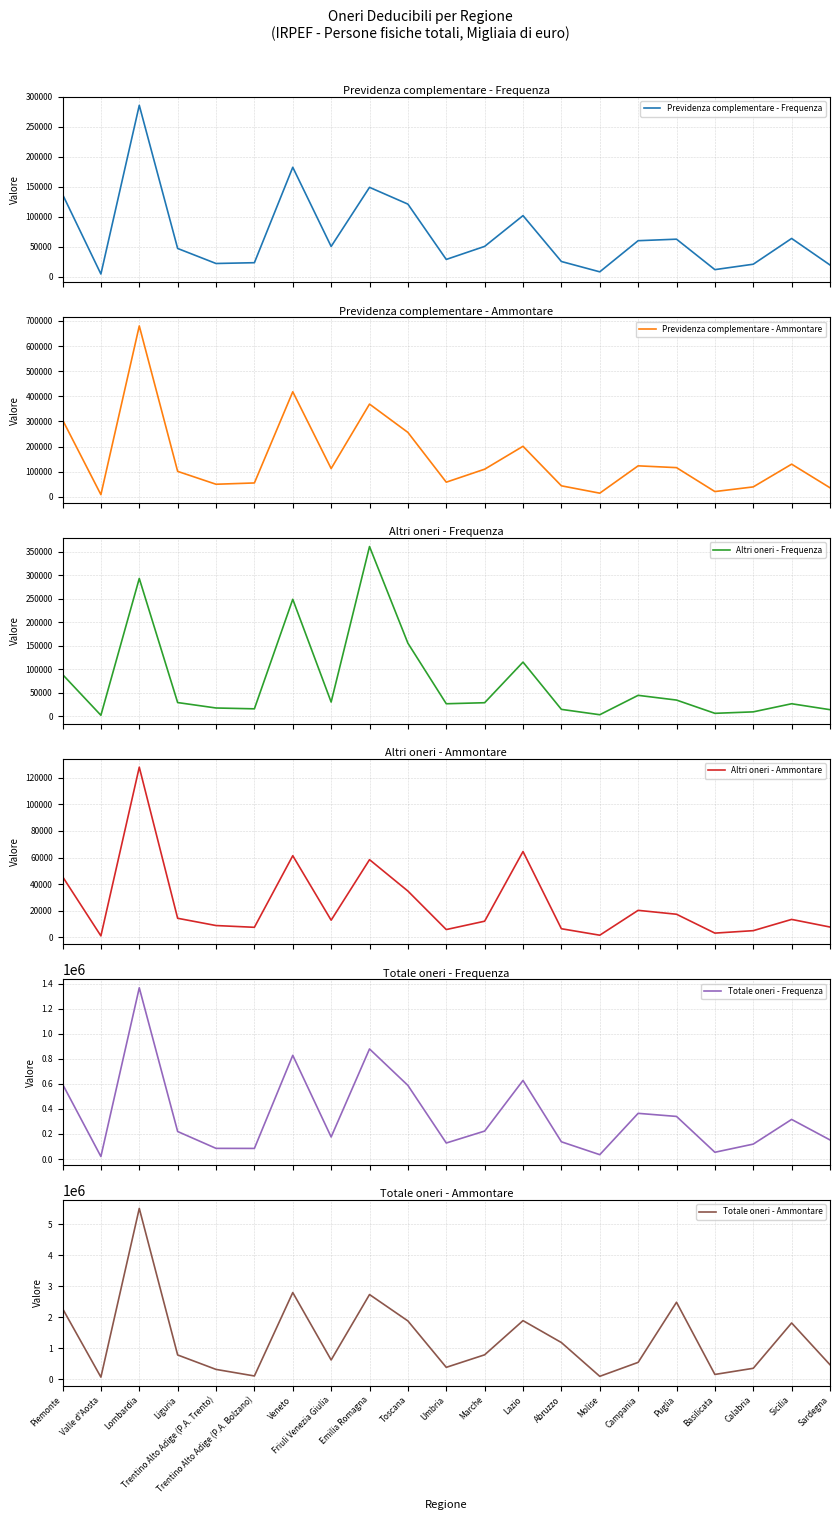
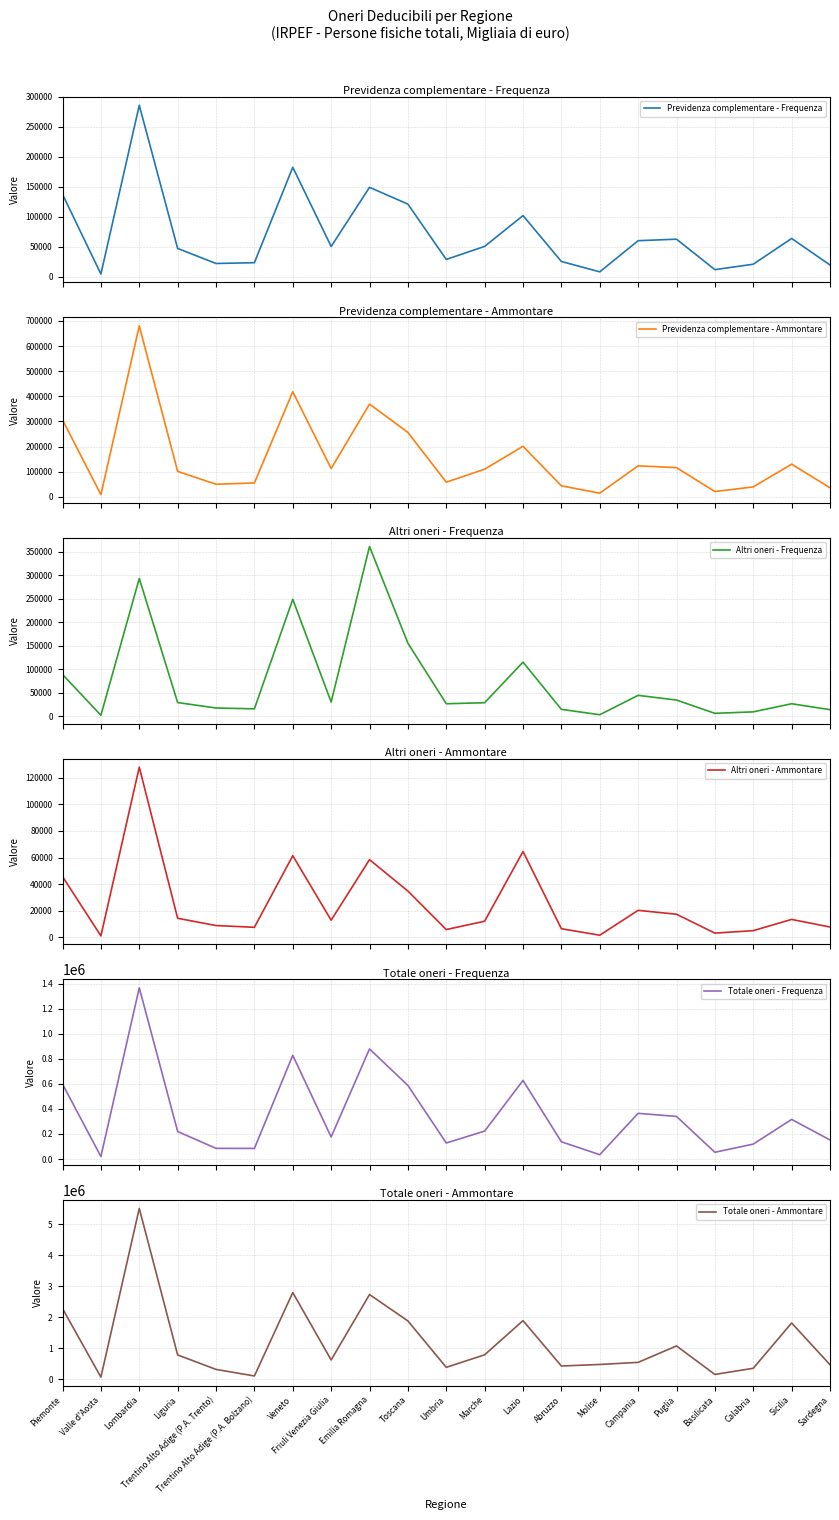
  {
    "Totale oneri - Ammontare": {
      "Piemonte": 2300000,
      "Valle d'Aosta": 100000,
      "Lombardia": 5500000,
      "Liguria": 800000,
      "Trentino Alto Adige (P.A. Trento)": 300000,
      "Trentino Alto Adige (P.A. Bolzano)": 100000,
      "Veneto": 2800000,
      "Friuli Venezia Giulia": 600000,
      "Emilia Romagna": 2700000,
      "Toscana": 1900000,
      "Umbria": 400000,
      "Marche": 800000,
      "Lazio": 1900000,
-     "Abruzzo": 1200000,
-     "Molise": 100000,
+     "Abruzzo": 400000,
+     "Molise": 500000,
      "Campania": 600000,
-     "Puglia": 2500000,
+     "Puglia": 1100000,
      "Basilicata": 200000,
      "Calabria": 400000,
      "Sicilia": 1800000,
      "Sardegna": 500000
    }
  }
